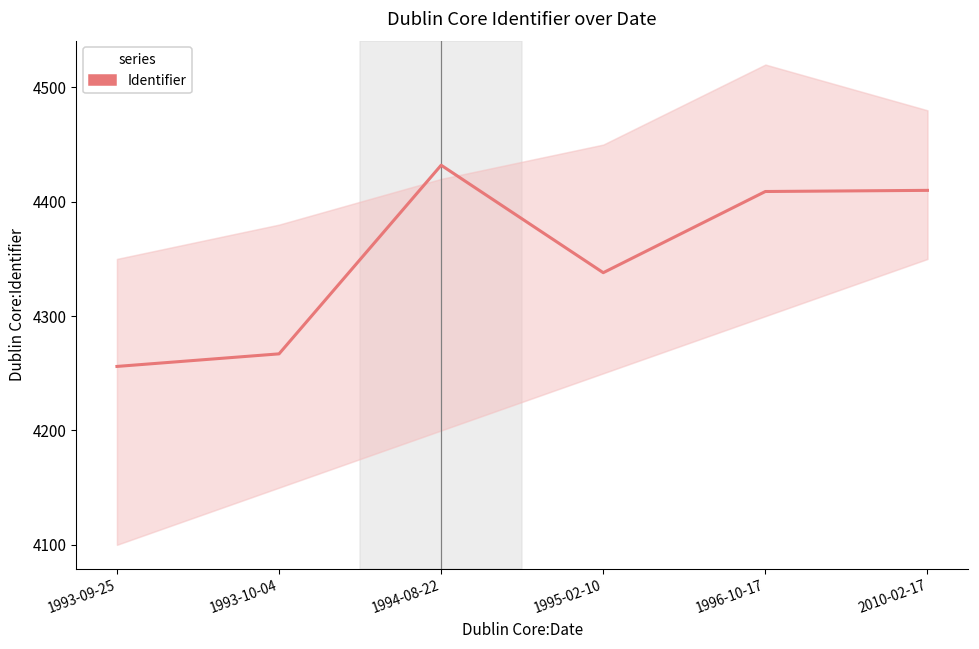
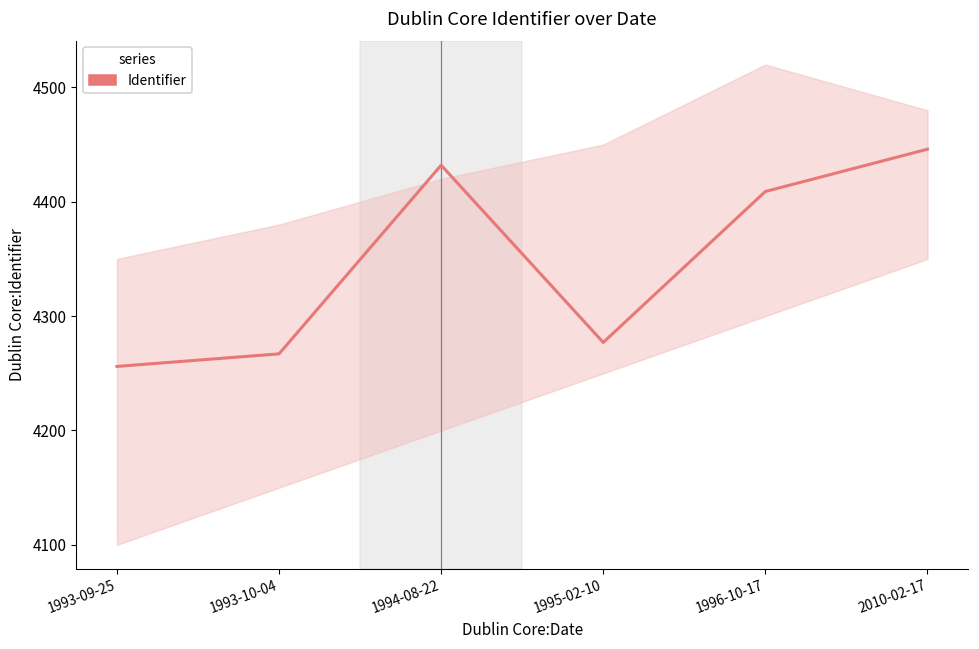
  {
    "Identifier": {
      "1993-09-25": 4256,
      "1993-10-04": 4267,
      "1994-08-22": 4432,
-     "1995-02-10": 4338,
+     "1995-02-10": 4277,
      "1996-10-17": 4409,
-     "2010-02-17": 4410
+     "2010-02-17": 4446
    }
  }
